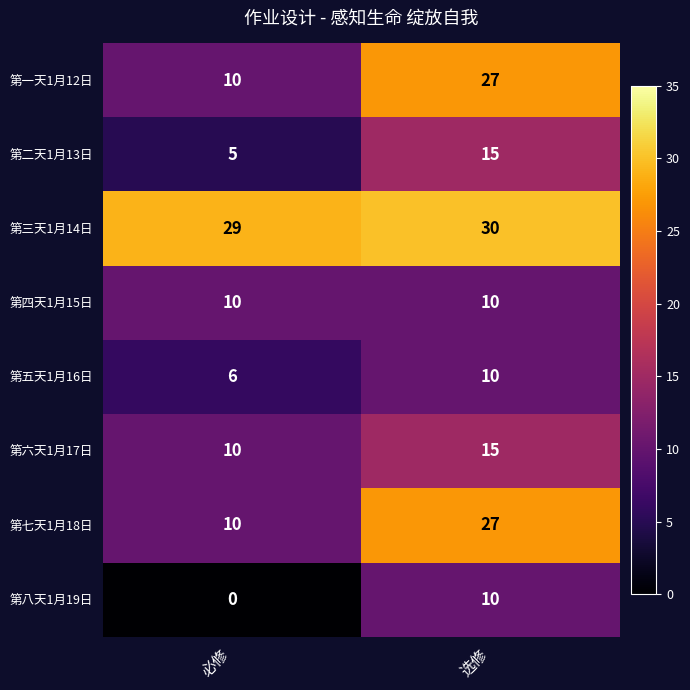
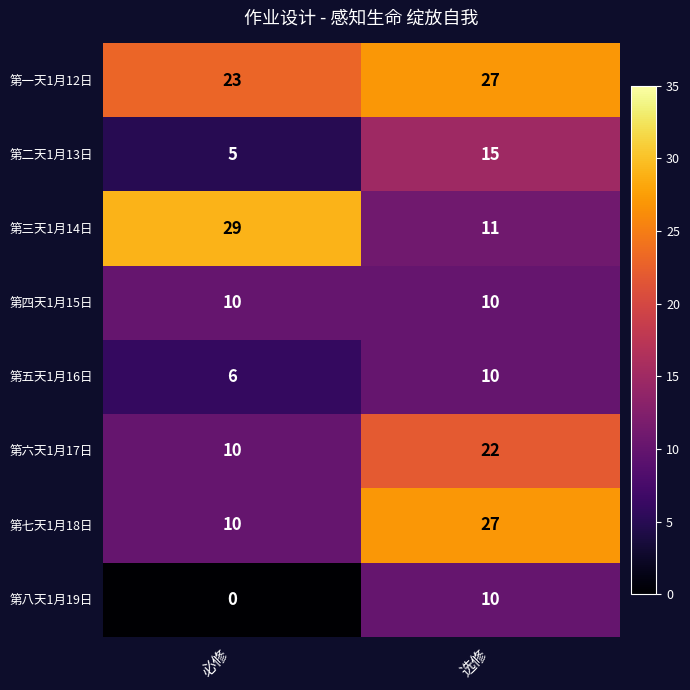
  {
    "第一天1月12日": {
-     "必修": 10,
+     "必修": 23,
      "选修": 27
    },
    "第二天1月13日": {
      "必修": 5,
      "选修": 15
    },
    "第三天1月14日": {
      "必修": 29,
-     "选修": 30
+     "选修": 11
    },
    "第四天1月15日": {
      "必修": 10,
      "选修": 10
    },
    "第五天1月16日": {
      "必修": 6,
      "选修": 10
    },
    "第六天1月17日": {
      "必修": 10,
-     "选修": 15
+     "选修": 22
    },
    "第七天1月18日": {
      "必修": 10,
      "选修": 27
    },
    "第八天1月19日": {
      "必修": 0,
      "选修": 10
    }
  }
